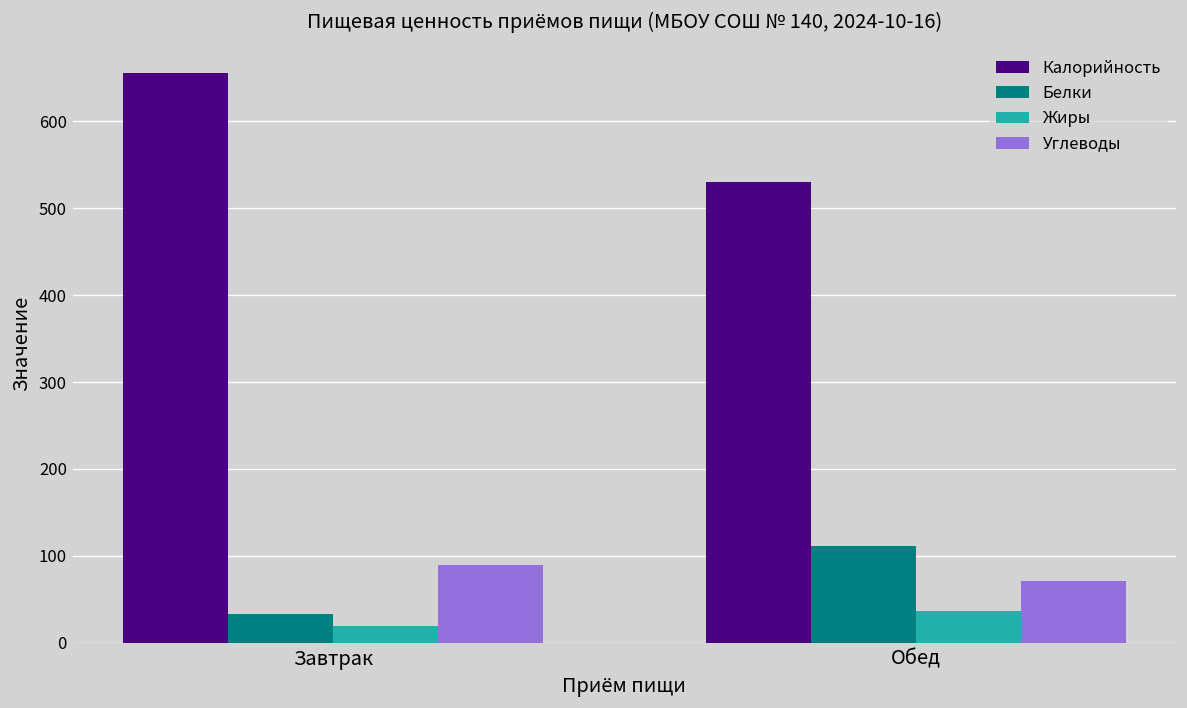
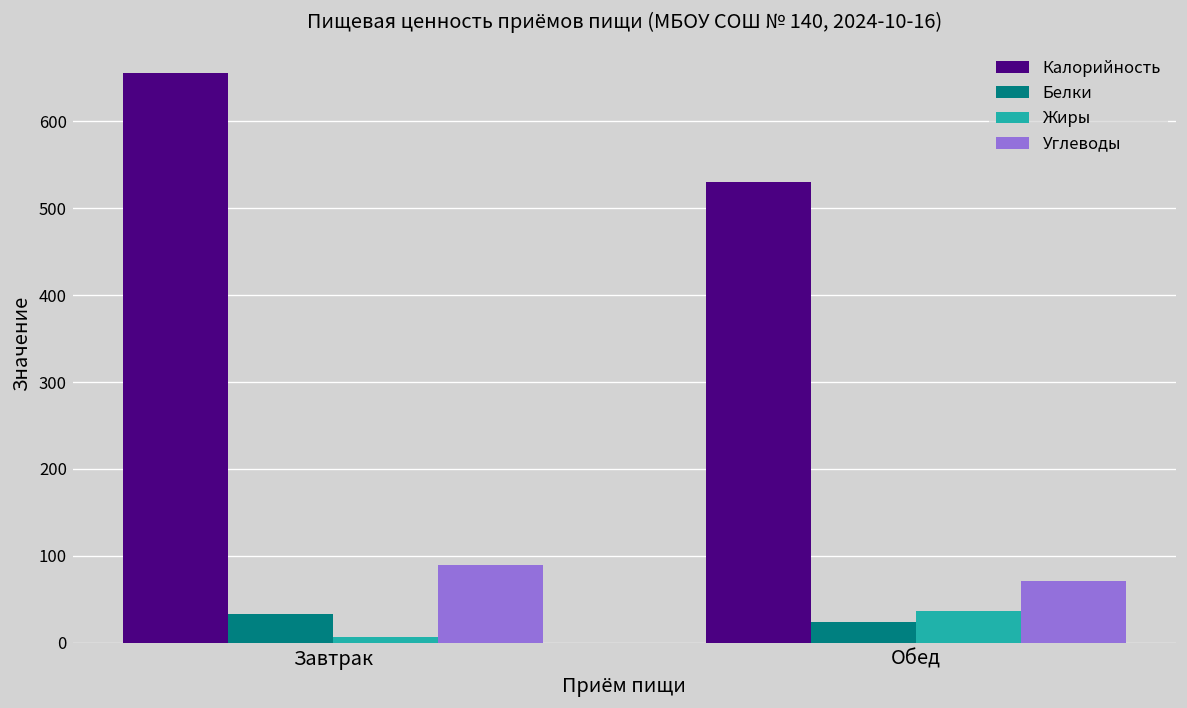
  {
    "Калорийность": {
      "Завтрак": 660,
      "Обед": 530
    },
    "Белки": {
      "Завтрак": 30,
-     "Обед": 110
+     "Обед": 20
    },
    "Жиры": {
-     "Завтрак": 20,
+     "Завтрак": 10,
      "Обед": 40
    },
    "Углеводы": {
      "Завтрак": 90,
      "Обед": 70
    }
  }
